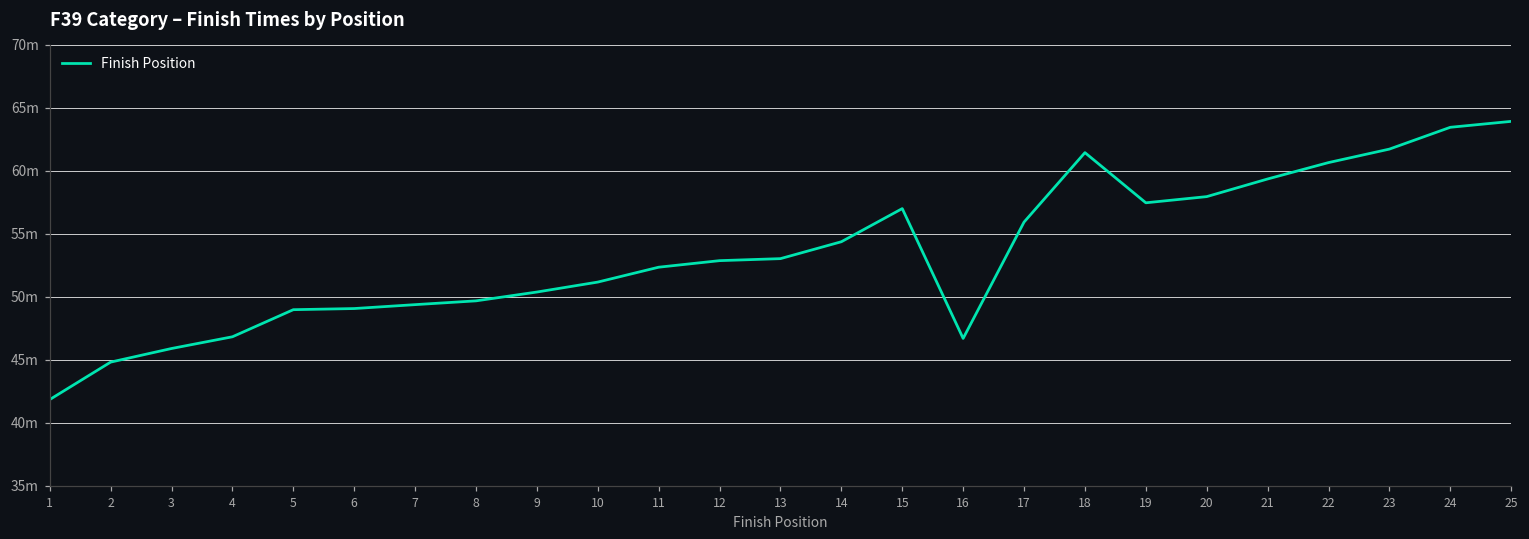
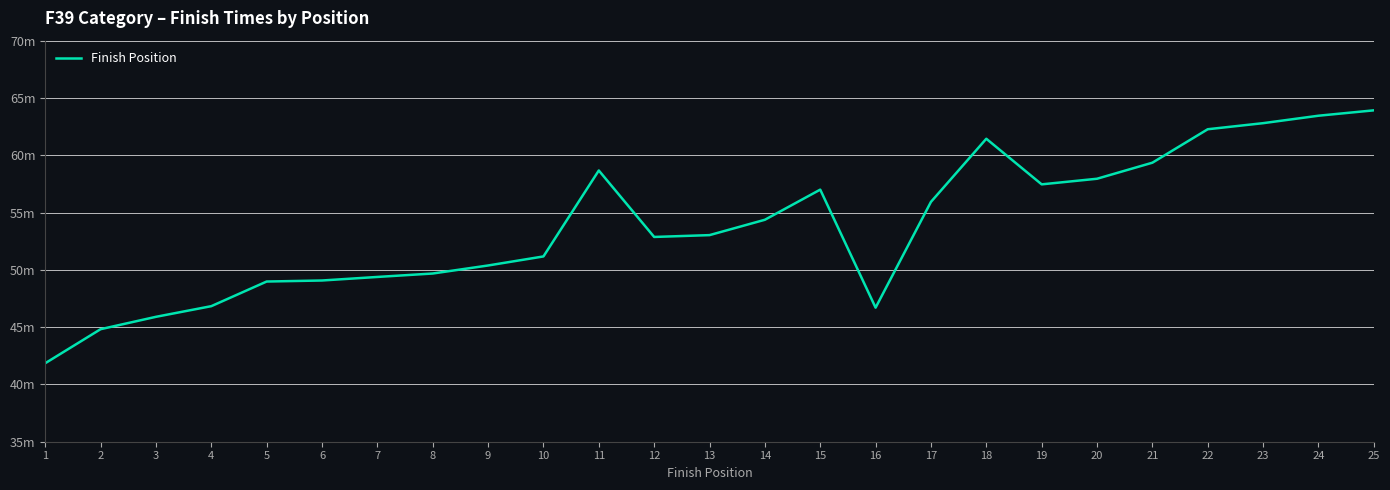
  {
    "1": "41.9m",
    "2": "44.8m",
    "3": "45.9m",
    "4": "46.8m",
    "5": "49.0m",
    "6": "49.1m",
    "7": "49.4m",
    "8": "49.7m",
    "9": "50.4m",
    "10": "51.2m",
-   "11": "52.4m",
+   "11": "58.7m",
    "12": "52.9m",
    "13": "53.0m",
    "14": "54.4m",
    "15": "57.0m",
    "16": "46.7m",
    "17": "55.9m",
    "18": "61.4m",
    "19": "57.5m",
    "20": "58.0m",
    "21": "59.4m",
-   "22": "60.7m",
-   "23": "61.7m",
+   "22": "62.3m",
+   "23": "62.8m",
    "24": "63.5m",
    "25": "63.9m"
  }
